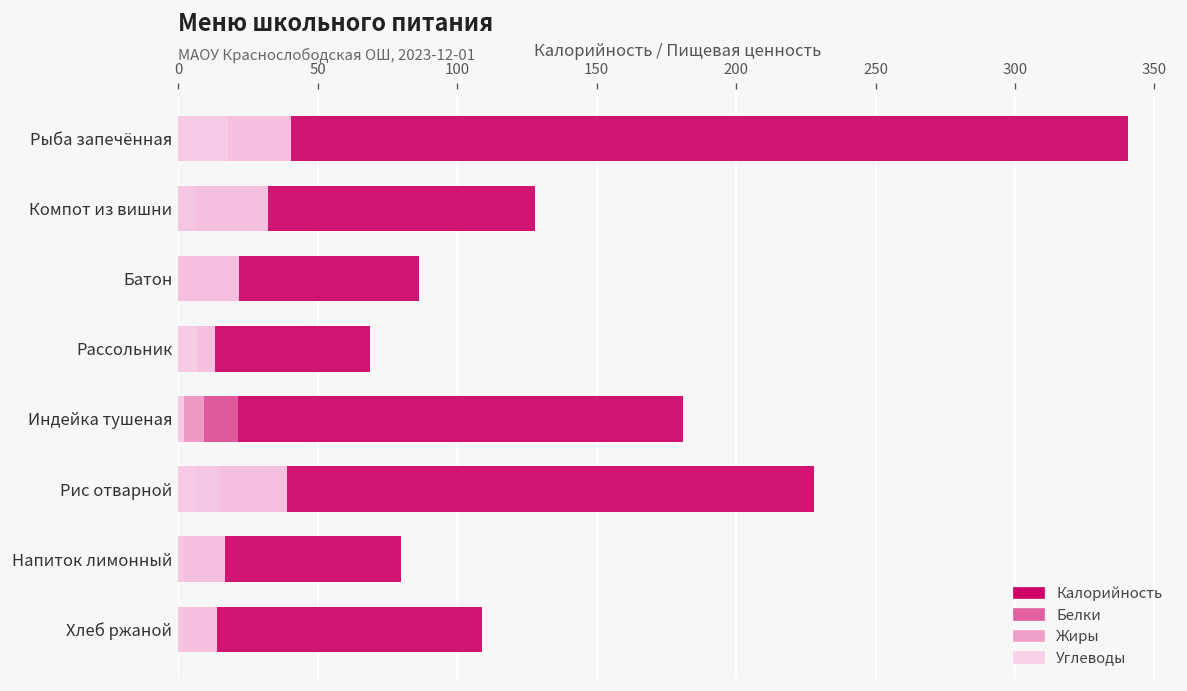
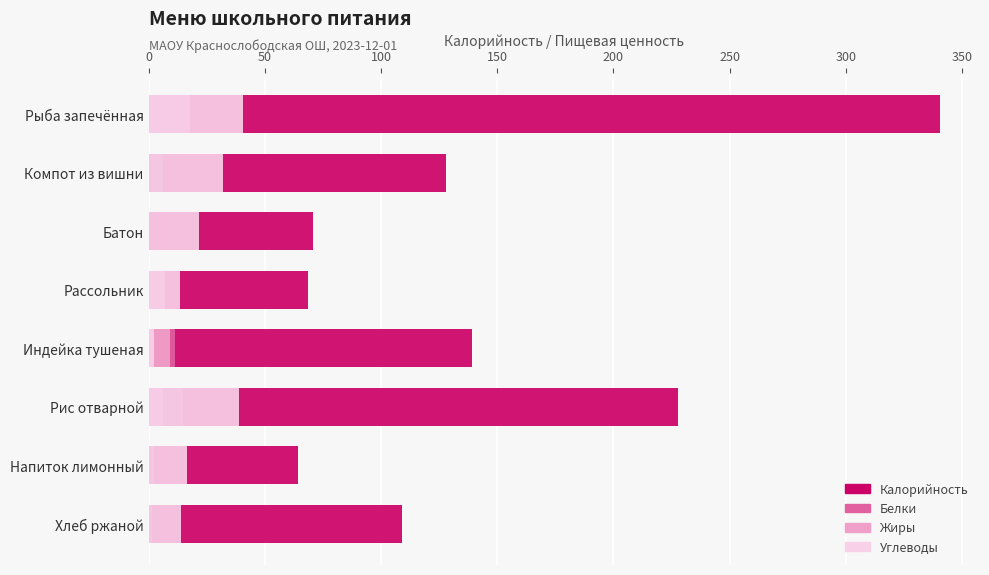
  {
    "Калорийность": {
      "Рыба запечённая": 341,
      "Компот из вишни": 128,
-     "Батон": 86,
+     "Батон": 71,
      "Рассольник": 69,
-     "Индейка тушеная": 181,
+     "Индейка тушеная": 139,
      "Рис отварной": 228,
-     "Напиток лимонный": 80,
+     "Напиток лимонный": 64,
      "Хлеб ржаной": 109
    },
    "Белки": {
-     "Индейка тушеная": 22
+     "Индейка тушеная": 12
    }
  }
